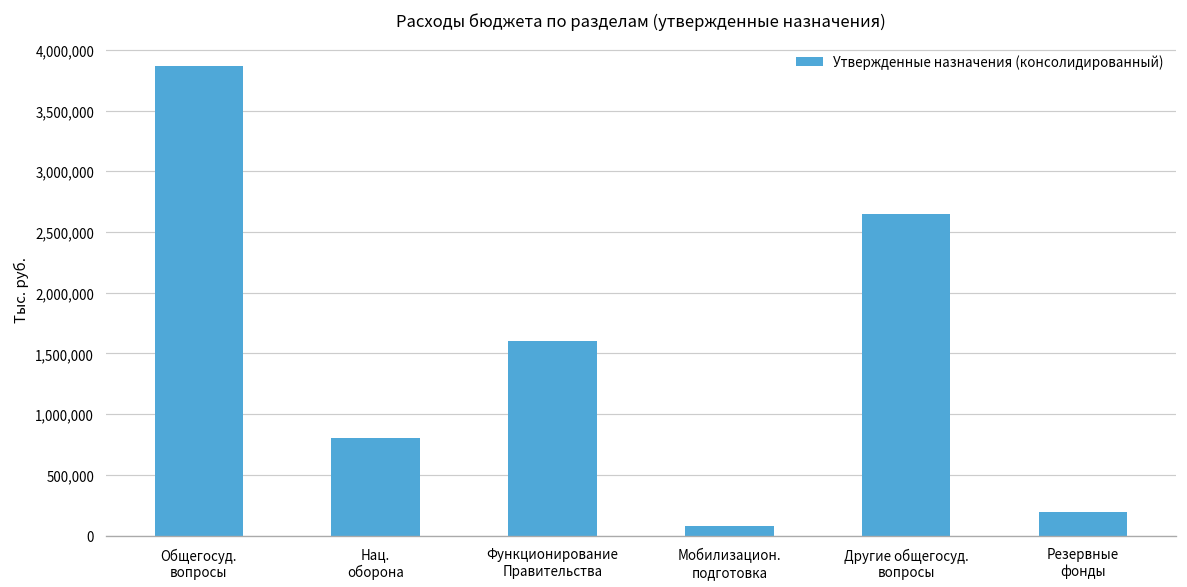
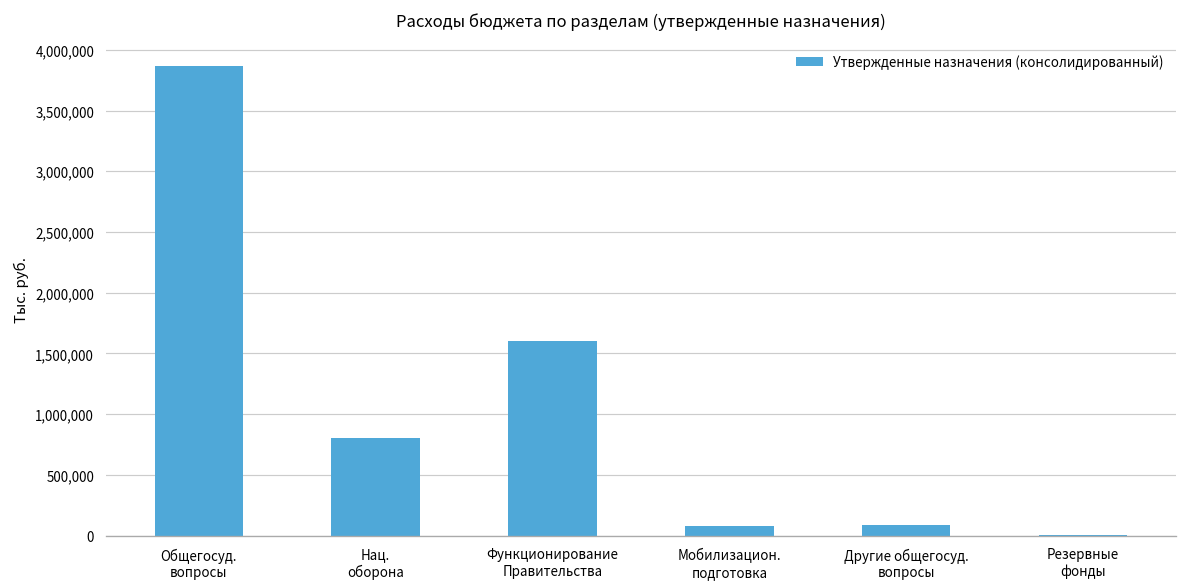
  {
    "Общегосуд. вопросы": "3,870,000",
    "Нац. оборона": "810,000",
    "Функционирование Правительства": "1,610,000",
    "Мобилизацион. подготовка": "80,000",
-   "Другие общегосуд. вопросы": "2,650,000",
-   "Резервные фонды": "200,000"
+   "Другие общегосуд. вопросы": "80,000",
+   "Резервные фонды": "10,000"
  }
